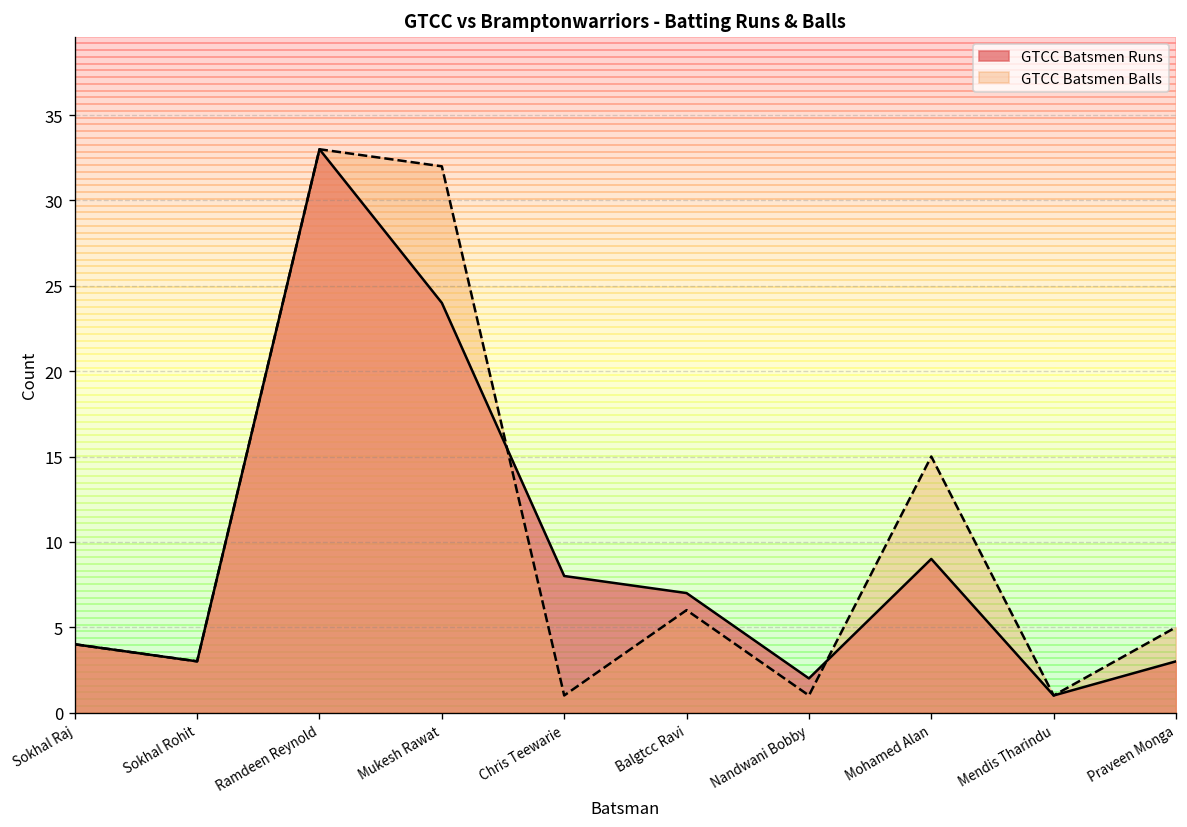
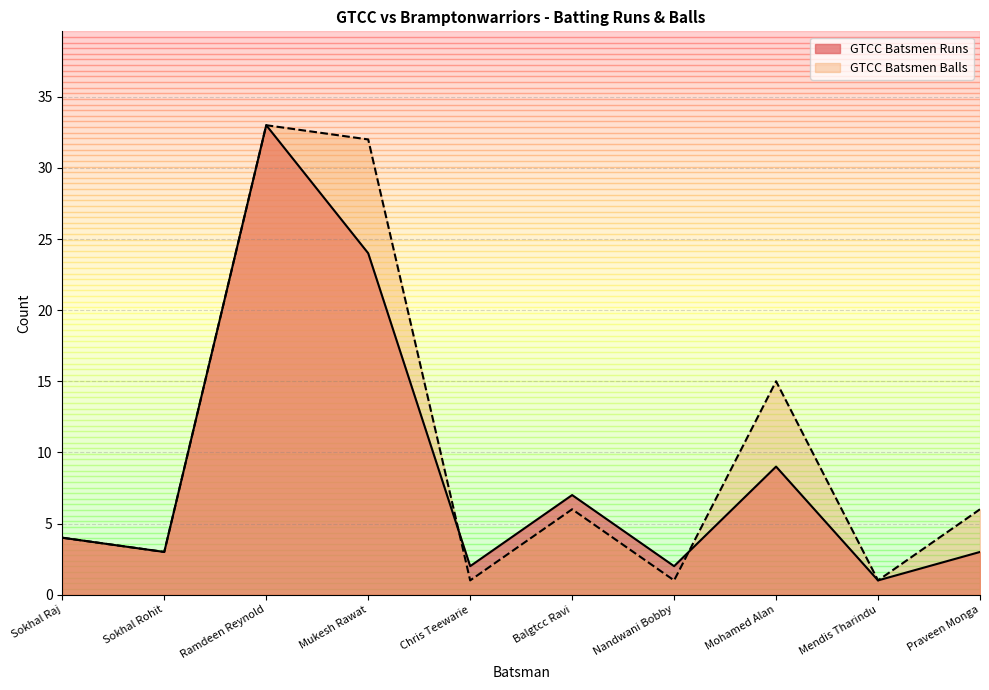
  {
    "GTCC Batsmen Runs": {
      "Mukesh Rawat": 24,
-     "Chris Teewarie": 8,
+     "Chris Teewarie": 2,
      "Balgtcc Ravi": 7,
      "Nandwani Bobby": 2,
      "Mohamed Alan": 9,
      "Praveen Monga": 3
    },
    "GTCC Batsmen Balls": {
      "Mukesh Rawat": 32,
      "Chris Teewarie": 1,
      "Balgtcc Ravi": 6,
      "Nandwani Bobby": 1,
      "Mohamed Alan": 15,
-     "Praveen Monga": 5
+     "Praveen Monga": 6
    }
  }
